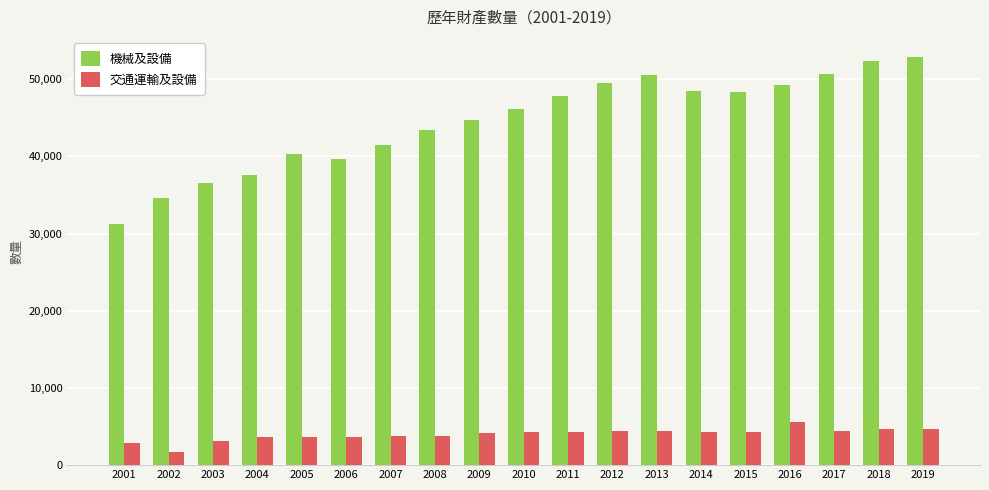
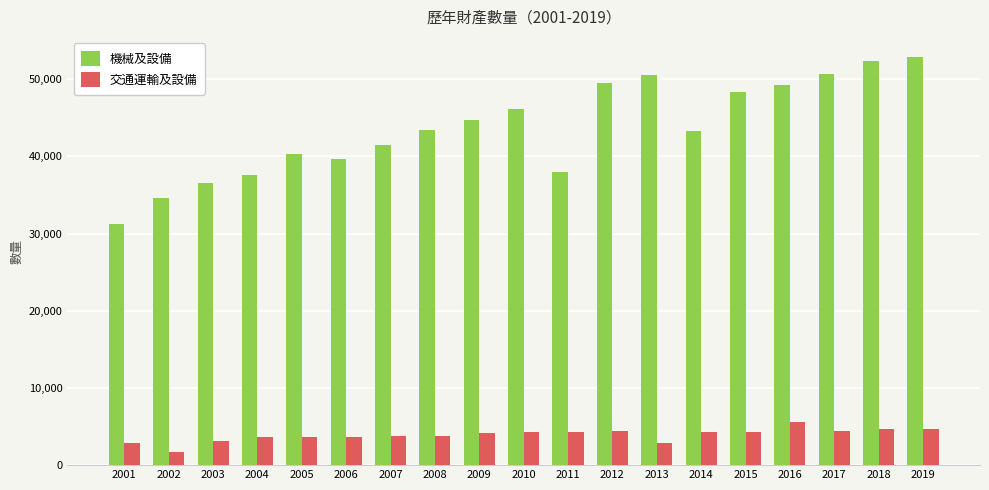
  {
    "機械及設備": {
      "2001": "31,000",
      "2002": "35,000",
      "2003": "37,000",
      "2004": "38,000",
      "2005": "40,000",
      "2006": "40,000",
      "2007": "42,000",
      "2008": "43,000",
      "2009": "45,000",
      "2010": "46,000",
-     "2011": "48,000",
+     "2011": "38,000",
      "2012": "49,000",
      "2013": "50,000",
-     "2014": "48,000",
+     "2014": "43,000",
      "2015": "48,000",
      "2016": "49,000",
      "2017": "51,000",
      "2018": "52,000",
      "2019": "53,000"
    },
    "交通運輸及設備": {
      "2001": "3,000",
      "2002": "2,000",
      "2003": "3,000",
      "2004": "4,000",
      "2005": "4,000",
      "2006": "4,000",
      "2007": "4,000",
      "2008": "4,000",
      "2009": "4,000",
      "2010": "4,000",
      "2011": "4,000",
      "2012": "4,000",
-     "2013": "4,000",
+     "2013": "3,000",
      "2014": "4,000",
      "2015": "4,000",
      "2016": "6,000",
      "2017": "4,000",
      "2018": "5,000",
      "2019": "5,000"
    }
  }
